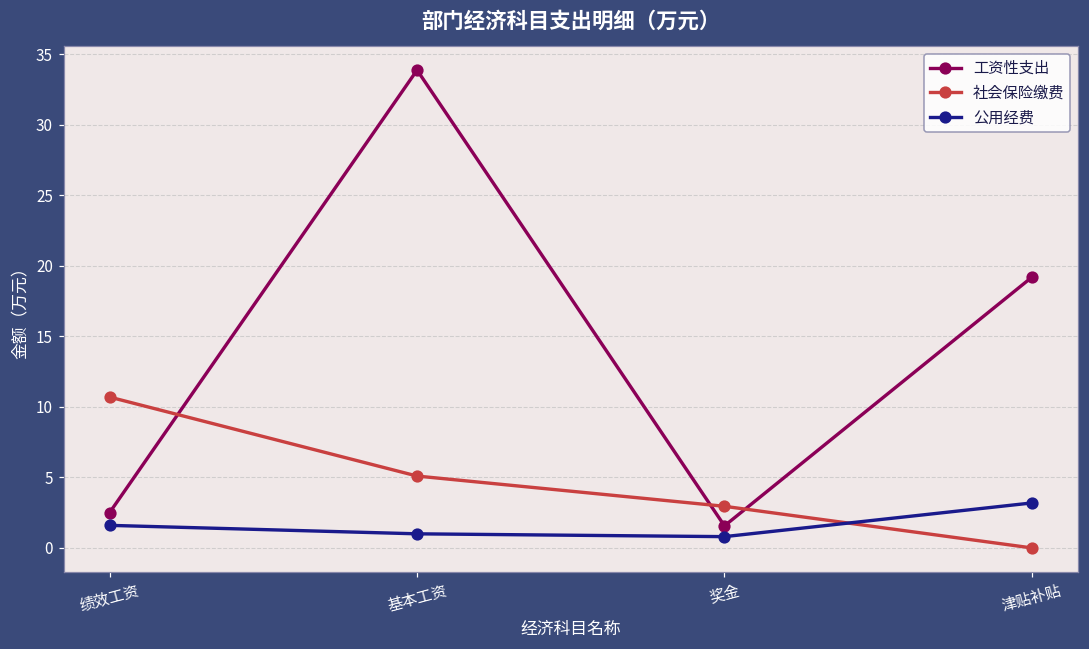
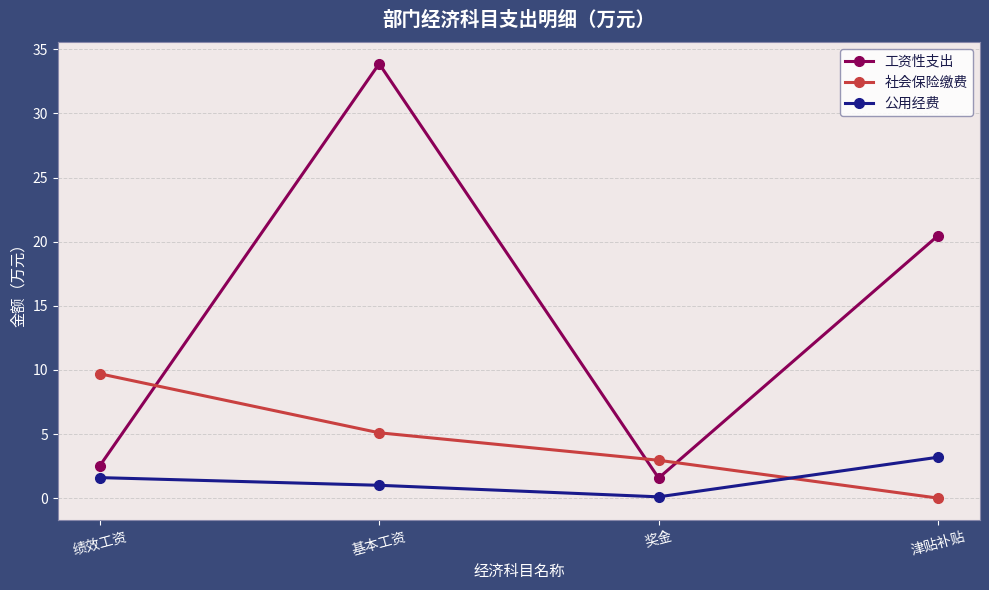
  {
    "工资性支出": {
      "绩效工资": 2.5,
      "基本工资": 33.9,
      "奖金": 1.6,
-     "津贴补贴": 19.2
+     "津贴补贴": 20.5
    },
    "社会保险缴费": {
-     "绩效工资": 10.7,
+     "绩效工资": 9.7,
      "基本工资": 5.1,
      "奖金": 3.0,
      "津贴补贴": 0.0
    },
    "公用经费": {
      "绩效工资": 1.6,
      "基本工资": 1.0,
-     "奖金": 0.8,
+     "奖金": 0.1,
      "津贴补贴": 3.2
    }
  }
